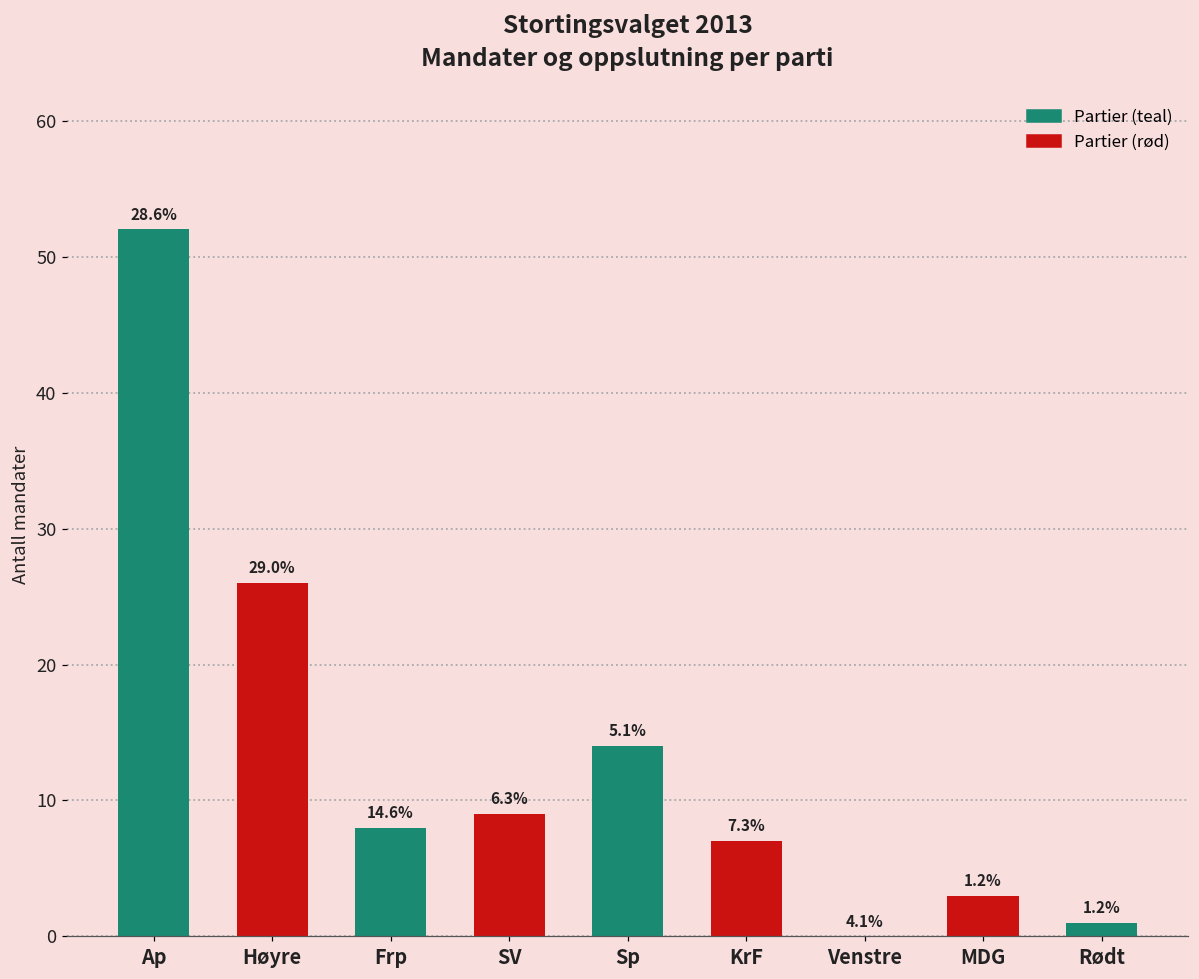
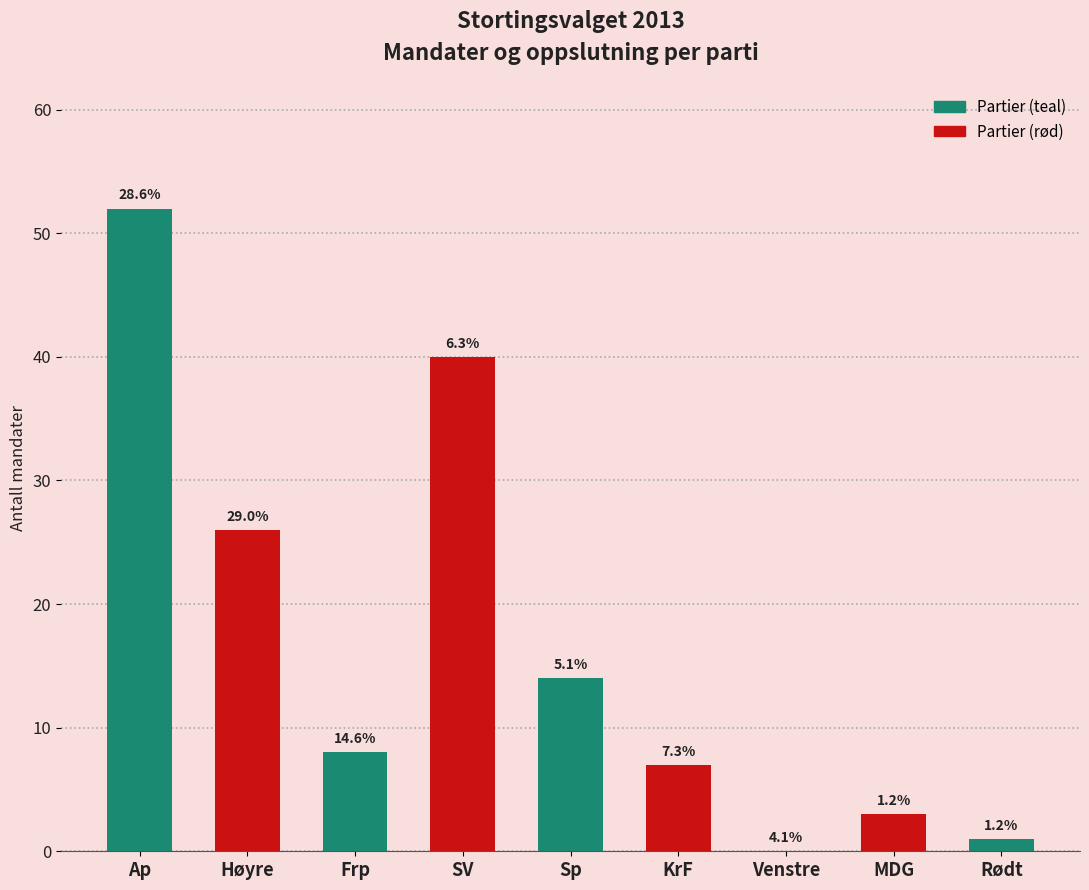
  {
-   "SV": 9
+   "SV": 40
  }
